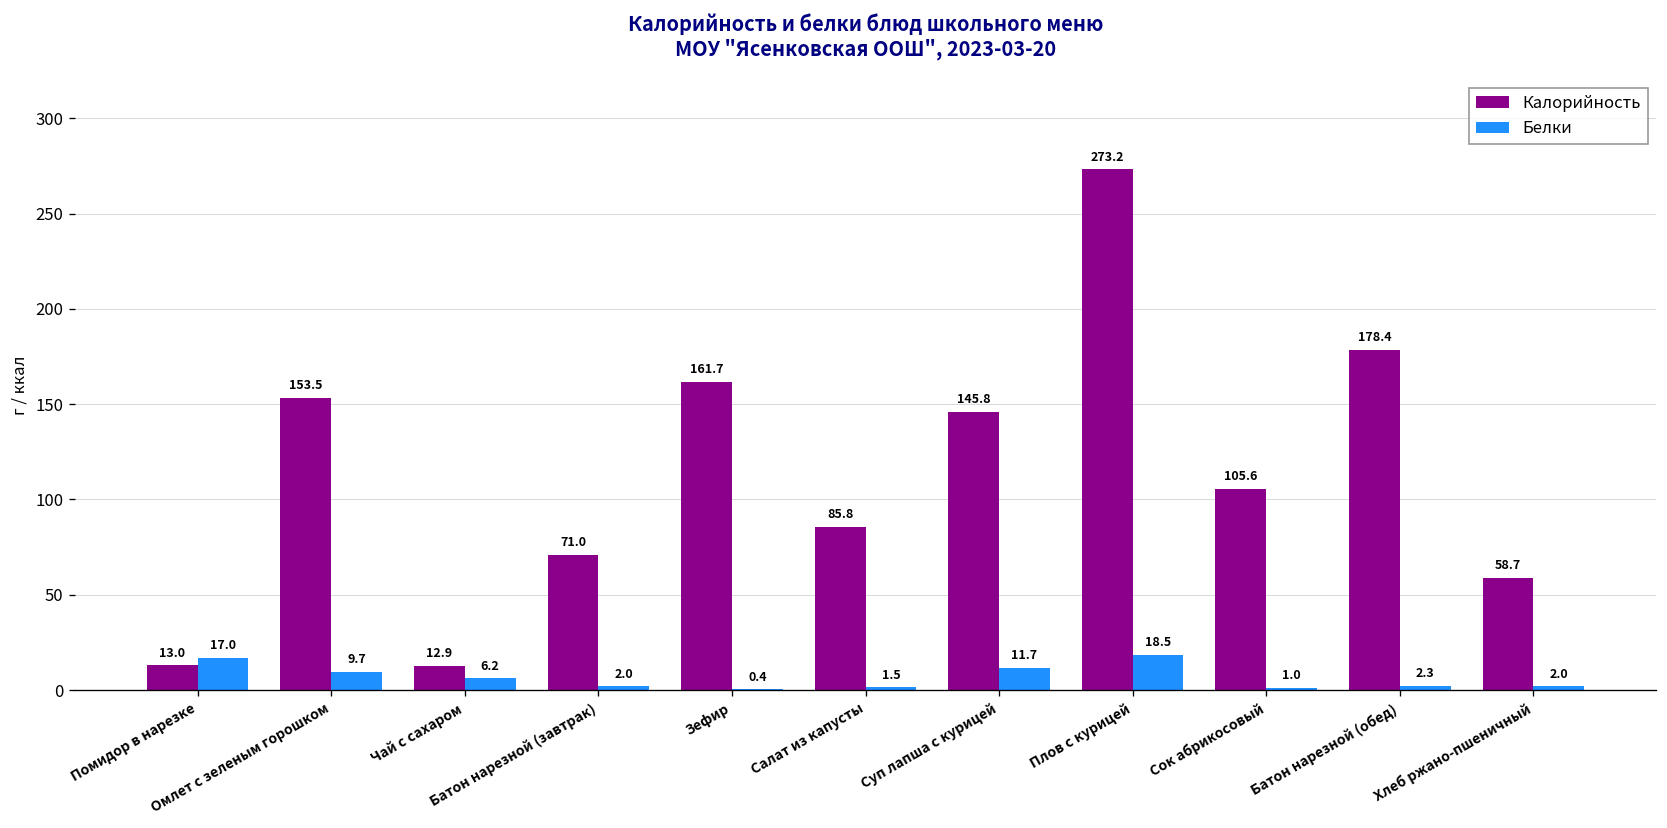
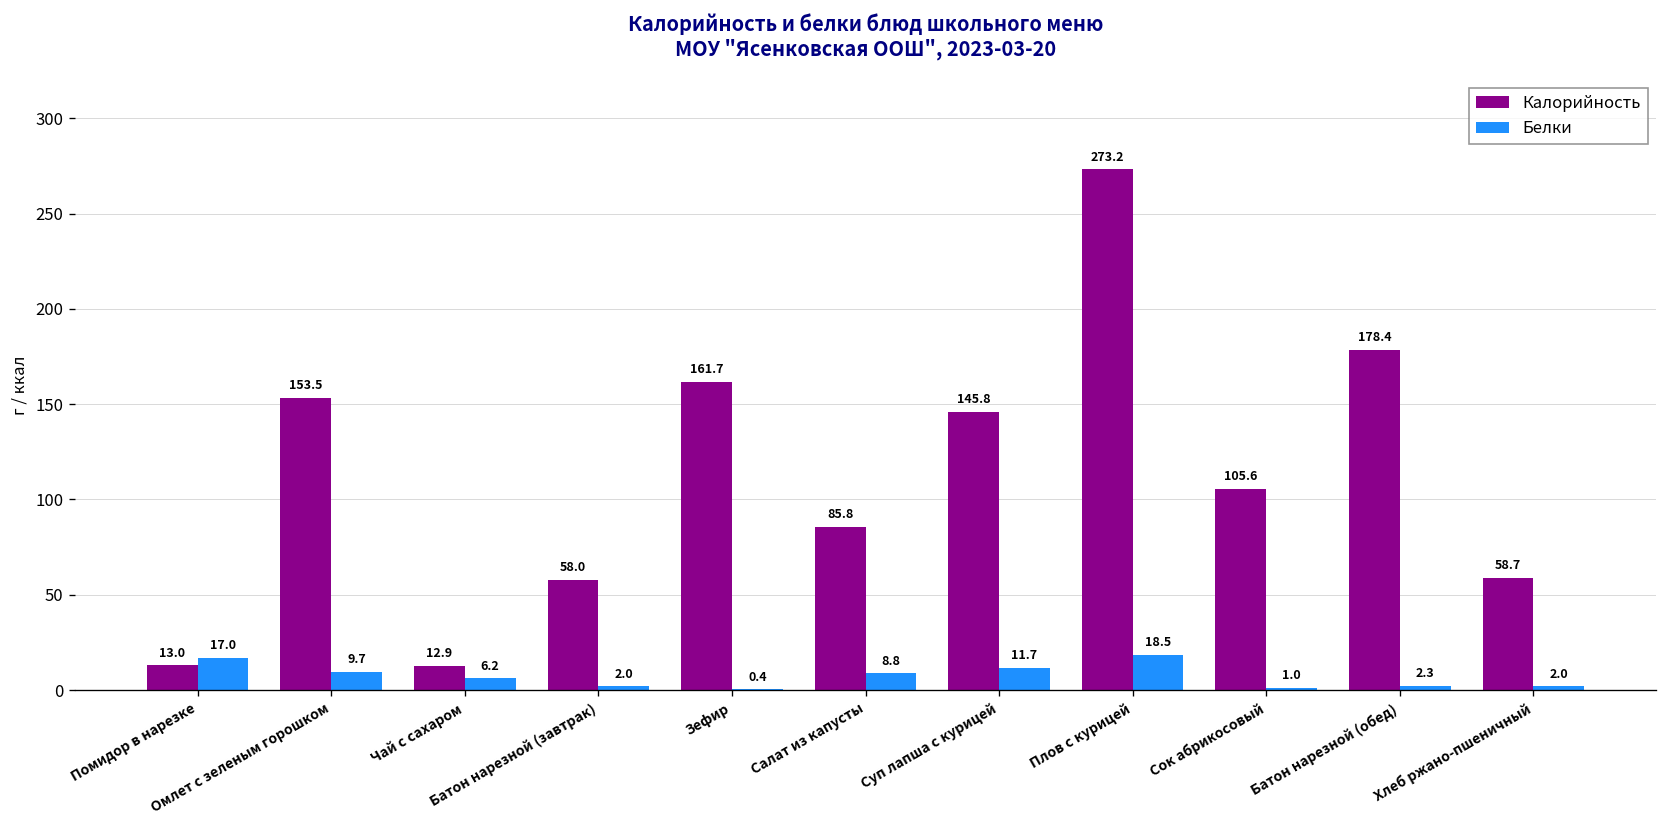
  {
    "Калорийность": {
      "Помидор в нарезке": 13.0,
      "Омлет с зеленым горошком": 153.5,
      "Чай с сахаром": 12.9,
-     "Батон нарезной (завтрак)": 71.0,
+     "Батон нарезной (завтрак)": 58.0,
      "Зефир": 161.7,
      "Салат из капусты": 85.8,
      "Суп лапша с курицей": 145.8,
      "Плов с курицей": 273.2,
      "Сок абрикосовый": 105.6,
      "Батон нарезной (обед)": 178.4,
      "Хлеб ржано-пшеничный": 58.7
    },
    "Белки": {
      "Помидор в нарезке": 17.0,
      "Омлет с зеленым горошком": 9.7,
      "Чай с сахаром": 6.2,
      "Батон нарезной (завтрак)": 2.0,
      "Зефир": 0.4,
-     "Салат из капусты": 1.5,
+     "Салат из капусты": 8.8,
      "Суп лапша с курицей": 11.7,
      "Плов с курицей": 18.5,
      "Сок абрикосовый": 1.0,
      "Батон нарезной (обед)": 2.3,
      "Хлеб ржано-пшеничный": 2.0
    }
  }
